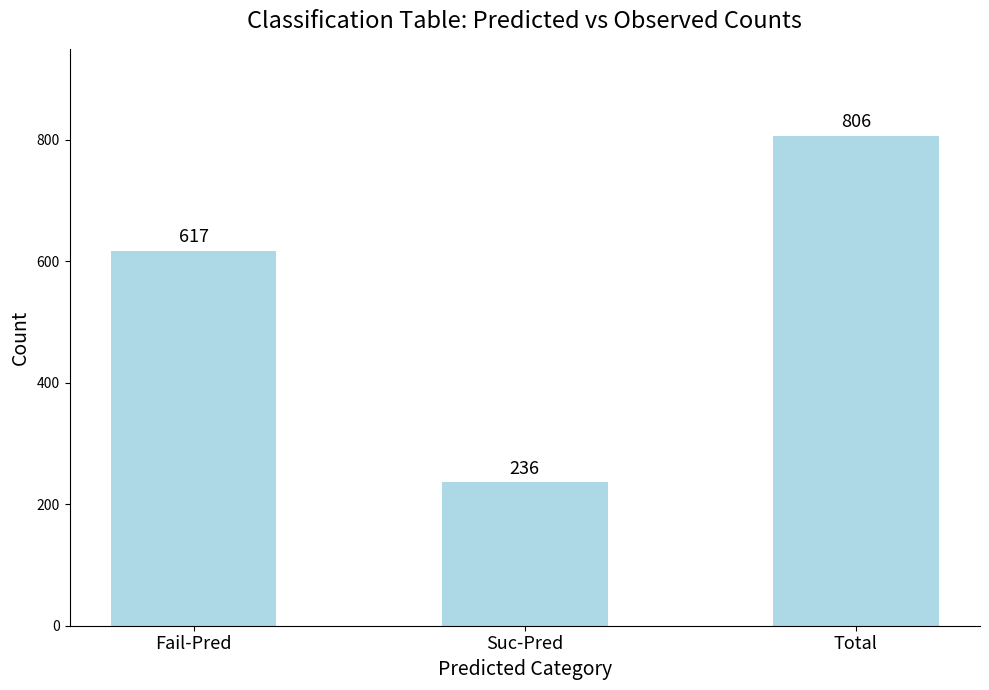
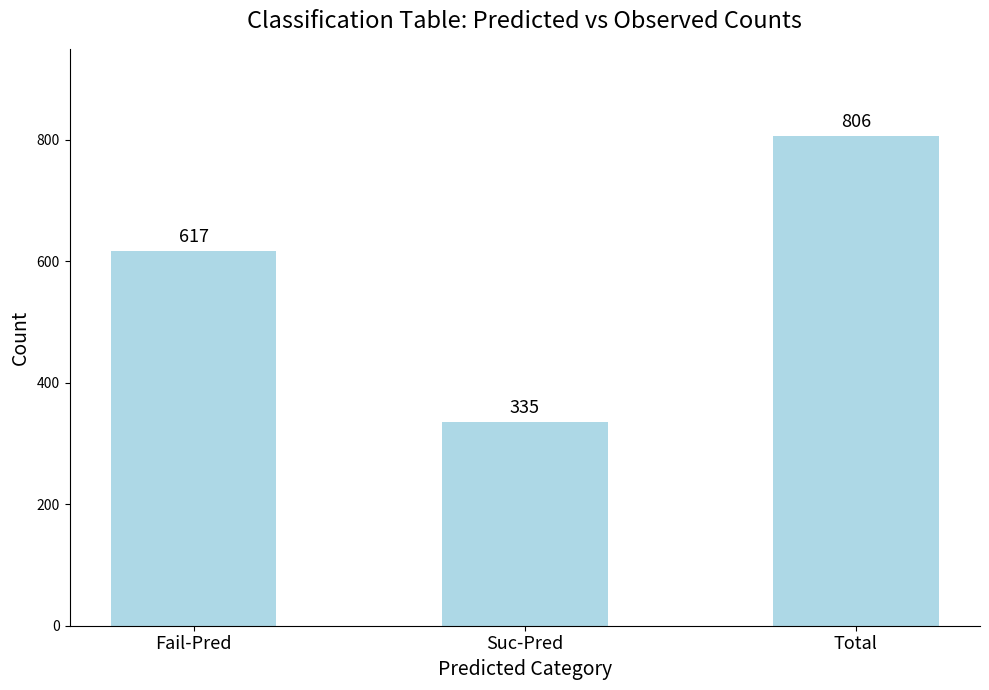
  {
    "Fail-Pred": 617,
-   "Suc-Pred": 236,
+   "Suc-Pred": 335,
    "Total": 806
  }
